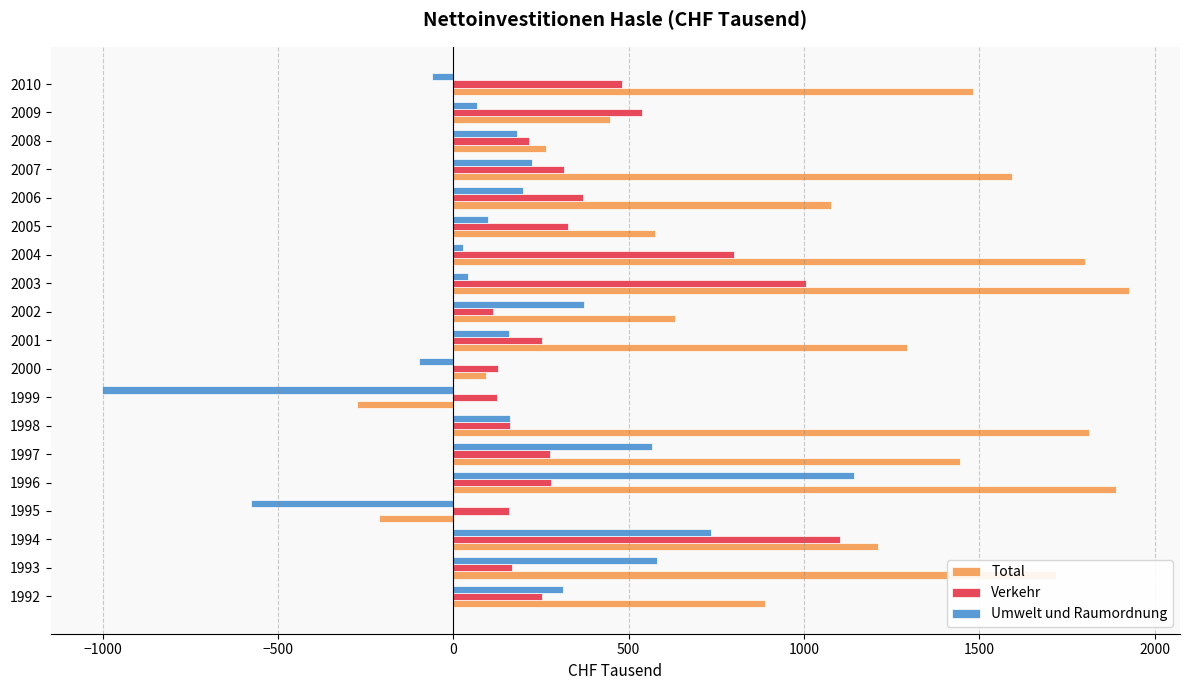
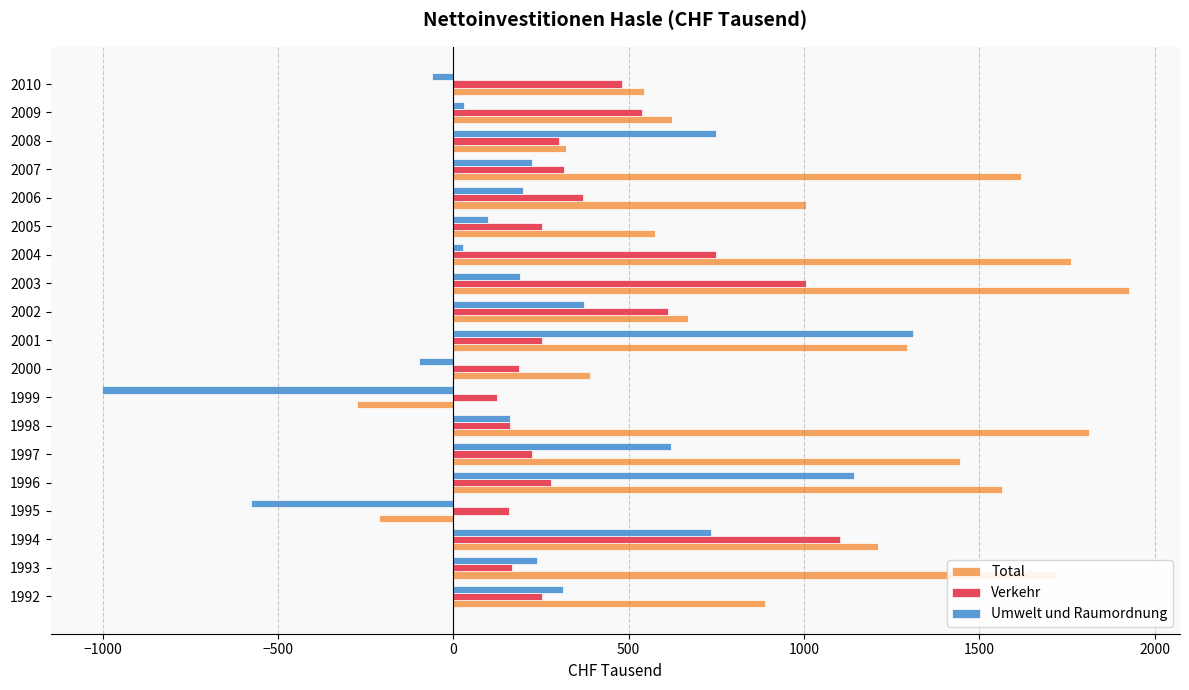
  {
    "Total": {
-     "2010": 1480,
-     "2009": 450,
-     "2008": 270,
-     "2007": 1590,
-     "2006": 1080,
+     "2010": 540,
+     "2009": 620,
+     "2008": 320,
+     "2007": 1620,
+     "2006": 1010,
      "2005": 580,
-     "2004": 1800,
+     "2004": 1760,
      "2003": 1930,
-     "2002": 630,
+     "2002": 670,
      "2001": 1290,
-     "2000": 90,
+     "2000": 390,
      "1999": -270,
      "1998": 1810,
      "1997": 1440,
-     "1996": 1890,
+     "1996": 1570,
      "1995": -210,
      "1994": 1210,
      "1992": 890
    },
    "Verkehr": {
      "2010": 480,
      "2009": 540,
-     "2008": 220,
+     "2008": 300,
      "2007": 320,
      "2006": 370,
-     "2005": 330,
-     "2004": 800,
+     "2005": 250,
+     "2004": 750,
      "2003": 1010,
-     "2002": 110,
+     "2002": 610,
      "2001": 250,
-     "2000": 130,
+     "2000": 190,
      "1999": 130,
      "1998": 160,
-     "1997": 280,
+     "1997": 220,
      "1996": 280,
      "1995": 160,
      "1994": 1100,
      "1993": 170,
      "1992": 250
    },
    "Umwelt und Raumordnung": {
      "2010": -60,
-     "2009": 70,
-     "2008": 180,
+     "2009": 30,
+     "2008": 750,
      "2007": 220,
      "2006": 200,
      "2005": 100,
      "2004": 30,
-     "2003": 40,
+     "2003": 190,
      "2002": 370,
-     "2001": 160,
+     "2001": 1310,
      "2000": -100,
      "1999": -1000,
      "1998": 160,
-     "1997": 570,
+     "1997": 620,
      "1996": 1140,
      "1995": -580,
      "1994": 740,
-     "1993": 580,
+     "1993": 240,
      "1992": 310
    }
  }
